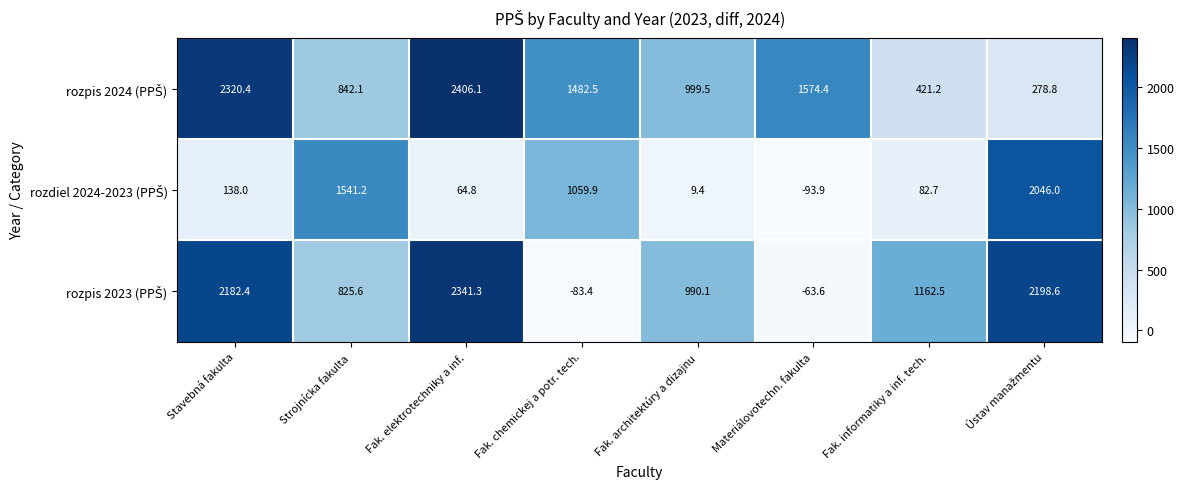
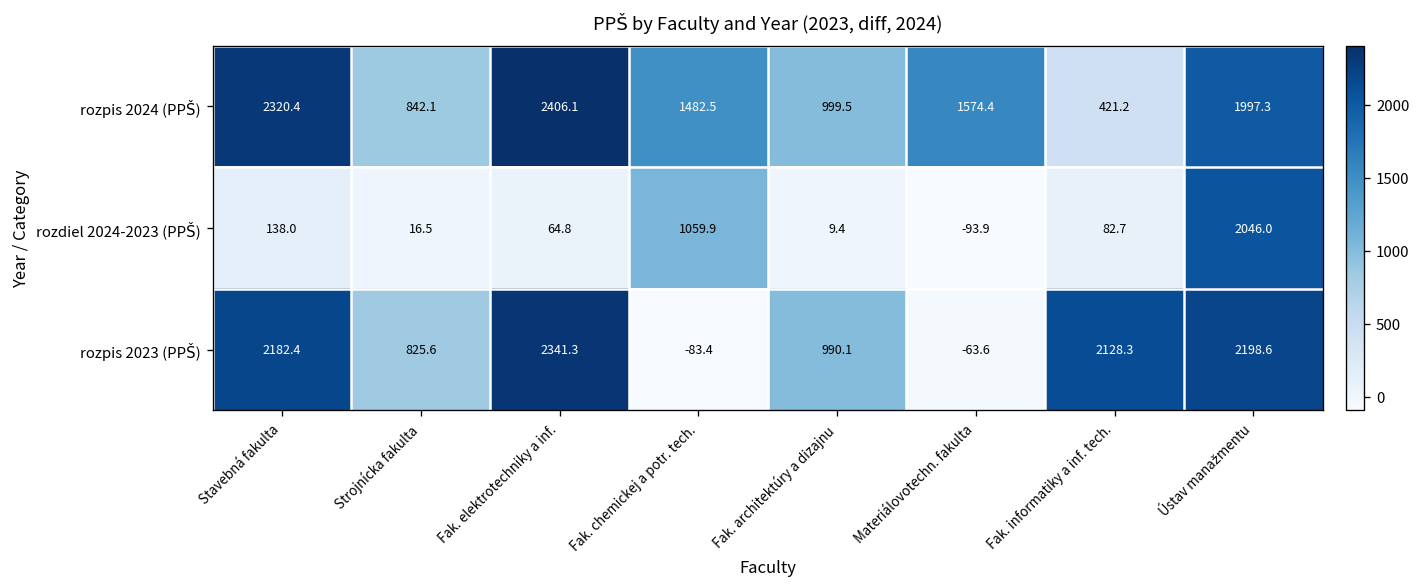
  {
    "rozpis 2024 (PPŠ)": {
      "Stavebná fakulta": 2320.4,
      "Strojnícka fakulta": 842.1,
      "Fak. elektrotechniky a inf.": 2406.1,
      "Fak. chemickej a potr. tech.": 1482.5,
      "Fak. architektúry a dizajnu": 999.5,
      "Materiálovotechn. fakulta": 1574.4,
      "Fak. informatiky a inf. tech.": 421.2,
-     "Ústav manažmentu": 278.8
+     "Ústav manažmentu": 1997.3
    },
    "rozdiel 2024-2023 (PPŠ)": {
      "Stavebná fakulta": 138.0,
-     "Strojnícka fakulta": 1541.2,
+     "Strojnícka fakulta": 16.5,
      "Fak. elektrotechniky a inf.": 64.8,
      "Fak. chemickej a potr. tech.": 1059.9,
      "Fak. architektúry a dizajnu": 9.4,
      "Materiálovotechn. fakulta": -93.9,
      "Fak. informatiky a inf. tech.": 82.7,
      "Ústav manažmentu": 2046.0
    },
    "rozpis 2023 (PPŠ)": {
      "Stavebná fakulta": 2182.4,
      "Strojnícka fakulta": 825.6,
      "Fak. elektrotechniky a inf.": 2341.3,
      "Fak. chemickej a potr. tech.": -83.4,
      "Fak. architektúry a dizajnu": 990.1,
      "Materiálovotechn. fakulta": -63.6,
-     "Fak. informatiky a inf. tech.": 1162.5,
+     "Fak. informatiky a inf. tech.": 2128.3,
      "Ústav manažmentu": 2198.6
    }
  }
